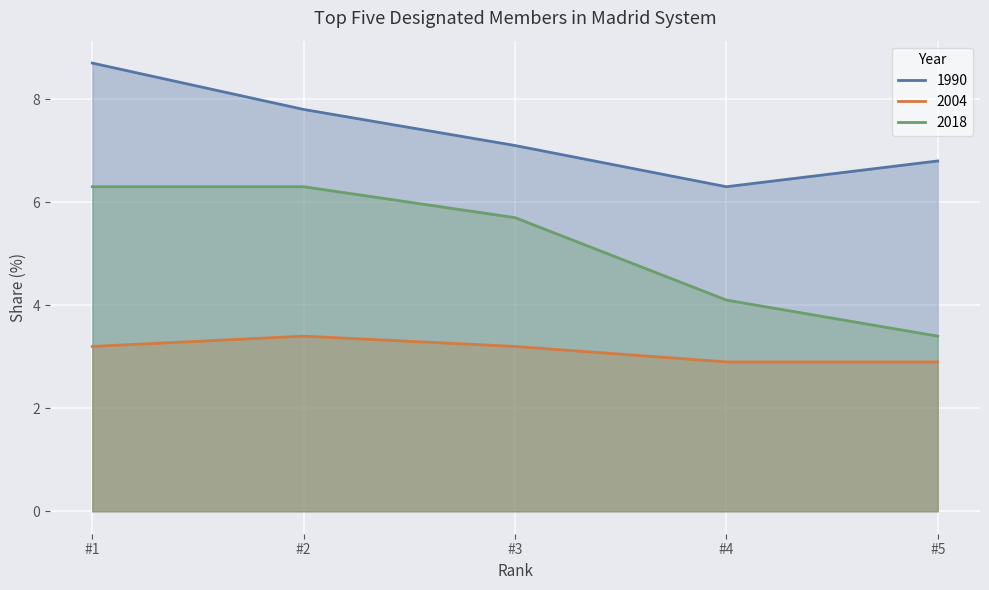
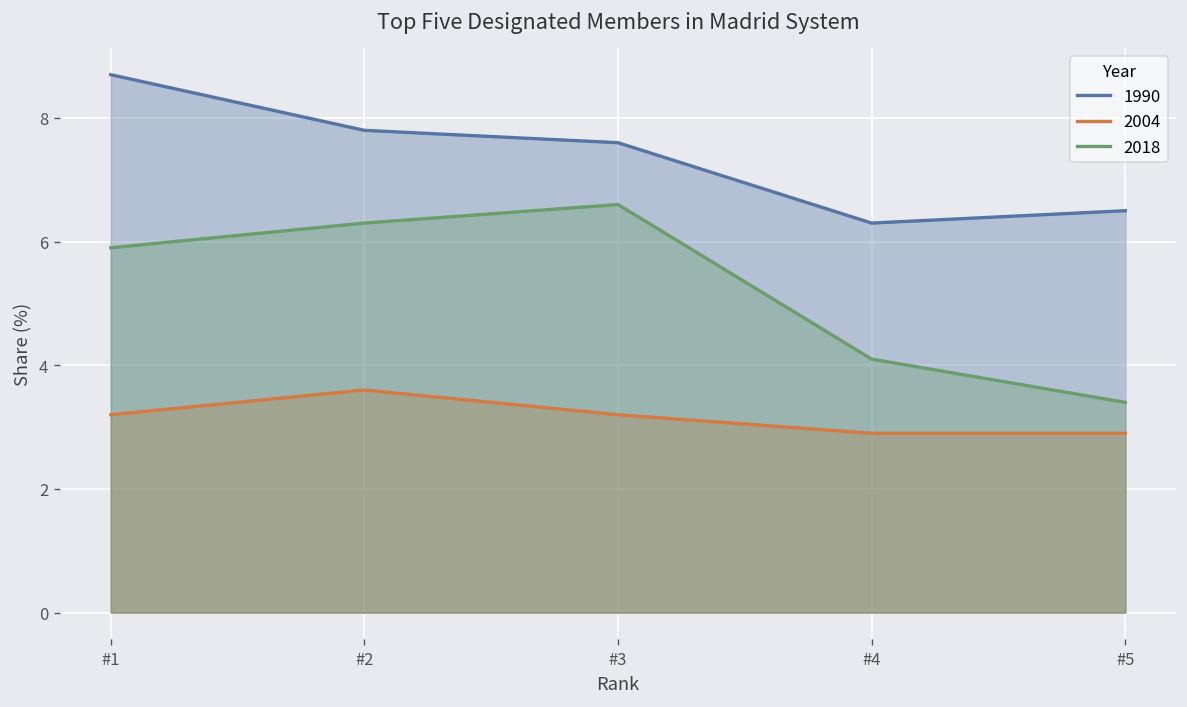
  {
    "1990": {
      "#1": 8.7,
      "#2": 7.8,
-     "#3": 7.1,
+     "#3": 7.6,
      "#4": 6.3,
-     "#5": 6.8
+     "#5": 6.5
    },
    "2004": {
      "#1": 3.2,
-     "#2": 3.4,
+     "#2": 3.6,
      "#3": 3.2,
      "#4": 2.9,
      "#5": 2.9
    },
    "2018": {
-     "#1": 6.3,
+     "#1": 5.9,
      "#2": 6.3,
-     "#3": 5.7,
+     "#3": 6.6,
      "#4": 4.1,
      "#5": 3.4
    }
  }
